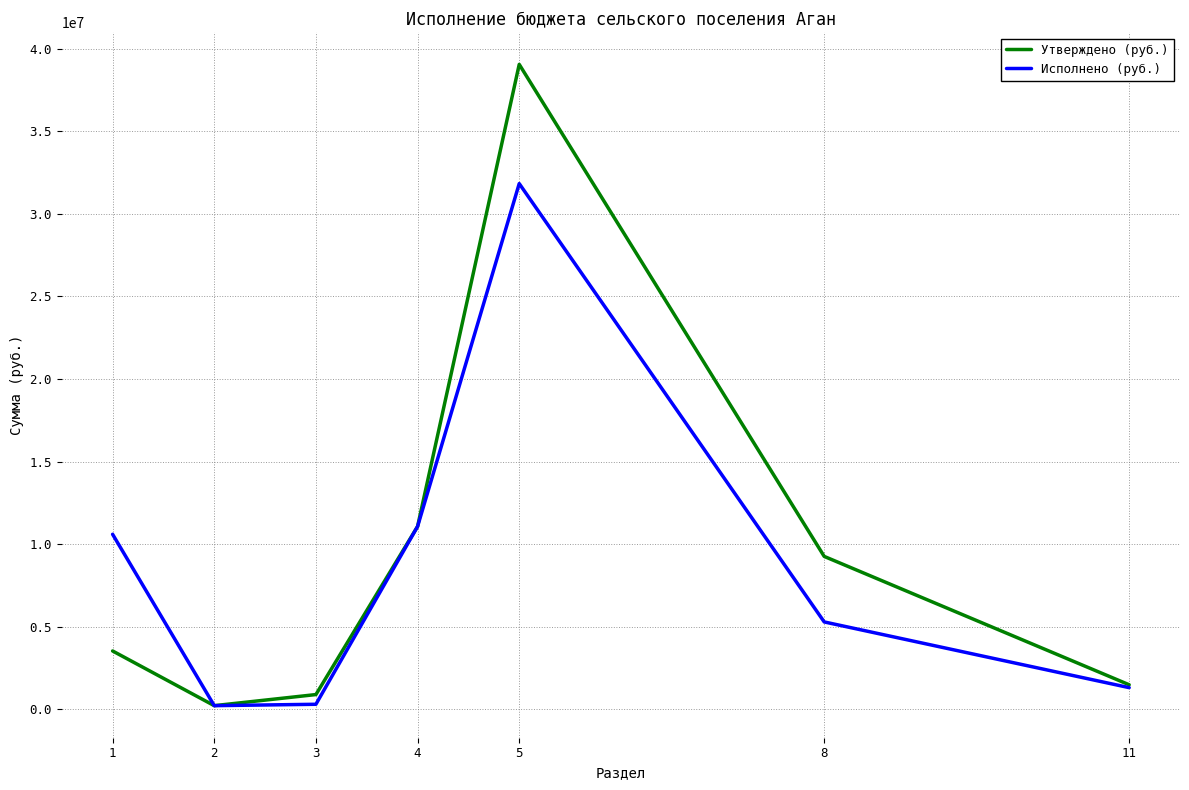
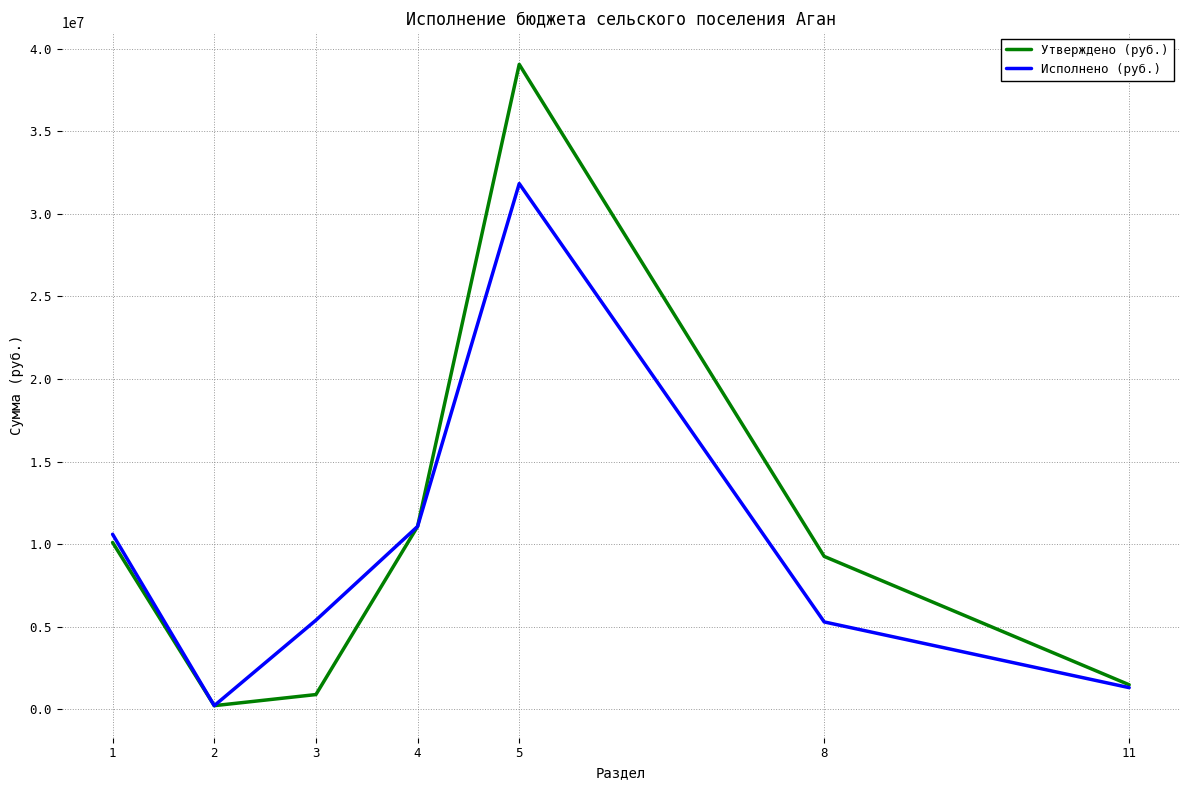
  {
    "Утверждено (руб.)": {
-     "1": 3500000,
+     "1": 10100000,
      "3": 900000,
      "5": 39100000,
      "8": 9300000,
      "11": 1500000
    },
    "Исполнено (руб.)": {
      "1": 10600000,
-     "3": 300000,
+     "3": 5400000,
      "5": 31800000,
      "8": 5300000,
      "11": 1300000
    }
  }
